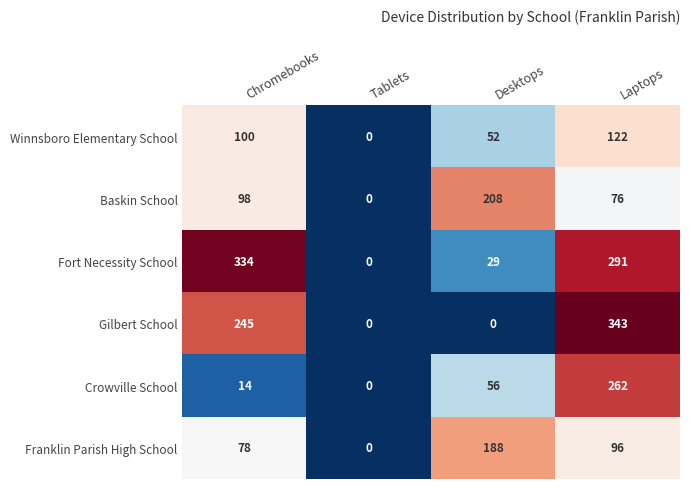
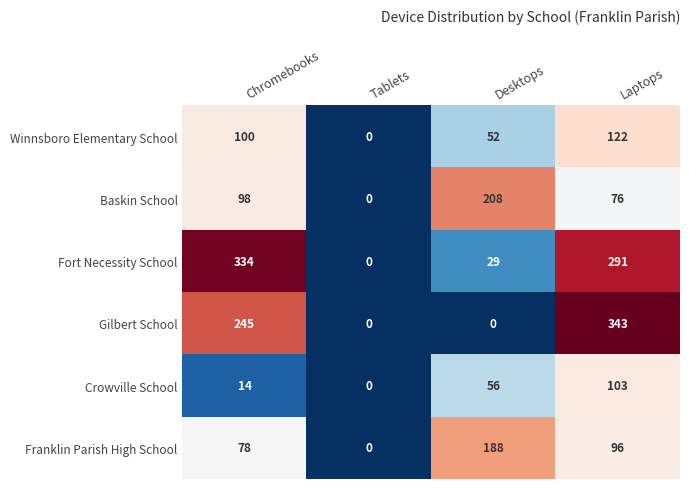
  {
    "Winnsboro Elementary School": {
      "Chromebooks": 100,
      "Tablets": 0,
      "Desktops": 52,
      "Laptops": 122
    },
    "Baskin School": {
      "Chromebooks": 98,
      "Tablets": 0,
      "Desktops": 208,
      "Laptops": 76
    },
    "Fort Necessity School": {
      "Chromebooks": 334,
      "Tablets": 0,
      "Desktops": 29,
      "Laptops": 291
    },
    "Gilbert School": {
      "Chromebooks": 245,
      "Tablets": 0,
      "Desktops": 0,
      "Laptops": 343
    },
    "Crowville School": {
      "Chromebooks": 14,
      "Tablets": 0,
      "Desktops": 56,
-     "Laptops": 262
+     "Laptops": 103
    },
    "Franklin Parish High School": {
      "Chromebooks": 78,
      "Tablets": 0,
      "Desktops": 188,
      "Laptops": 96
    }
  }
